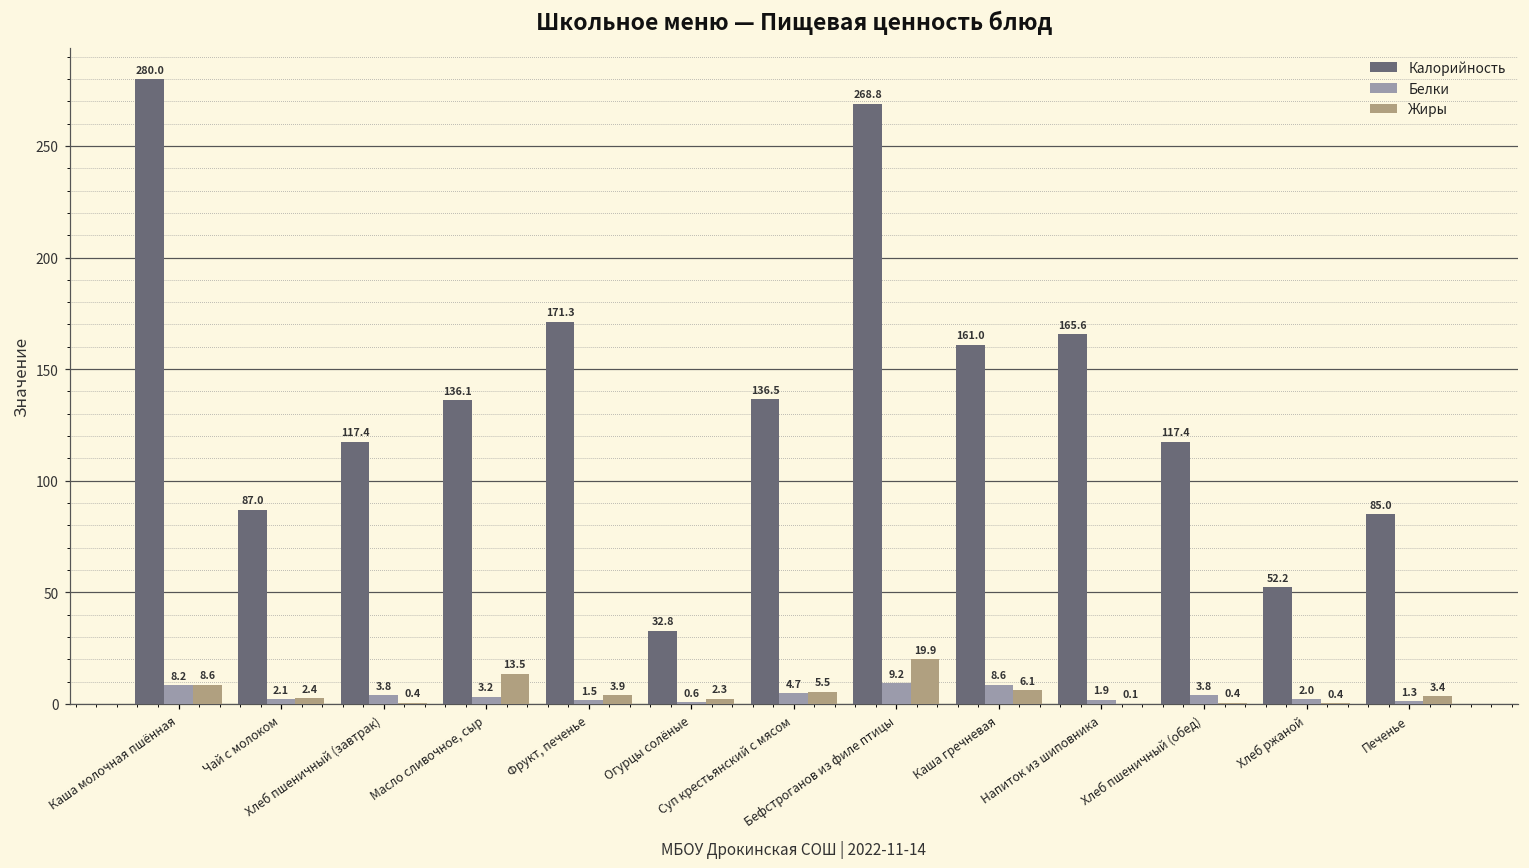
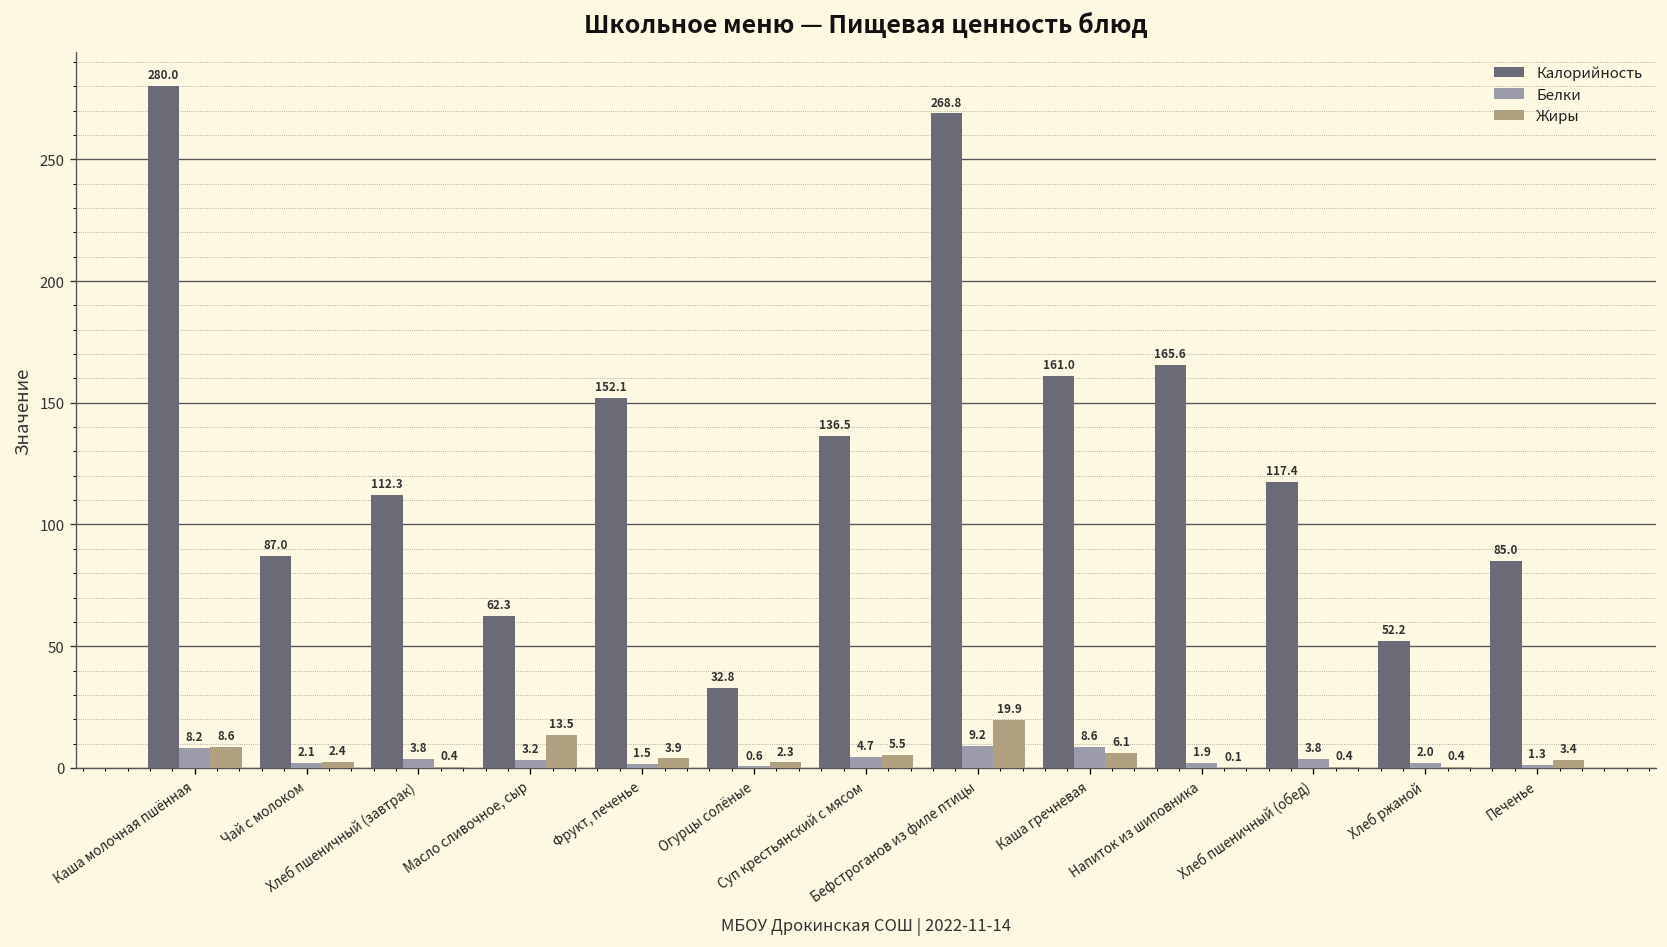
  {
    "Калорийность": {
      "Каша молочная пшённая": 280.0,
      "Чай с молоком": 87.0,
-     "Хлеб пшеничный (завтрак)": 117.4,
-     "Масло сливочное, сыр": 136.1,
-     "Фрукт, печенье": 171.3,
+     "Хлеб пшеничный (завтрак)": 112.3,
+     "Масло сливочное, сыр": 62.3,
+     "Фрукт, печенье": 152.1,
      "Огурцы солёные": 32.8,
      "Суп крестьянский с мясом": 136.5,
      "Бефстроганов из филе птицы": 268.8,
      "Каша гречневая": 161.0,
      "Напиток из шиповника": 165.6,
      "Хлеб пшеничный (обед)": 117.4,
      "Хлеб ржаной": 52.2,
      "Печенье": 85.0
    }
  }
